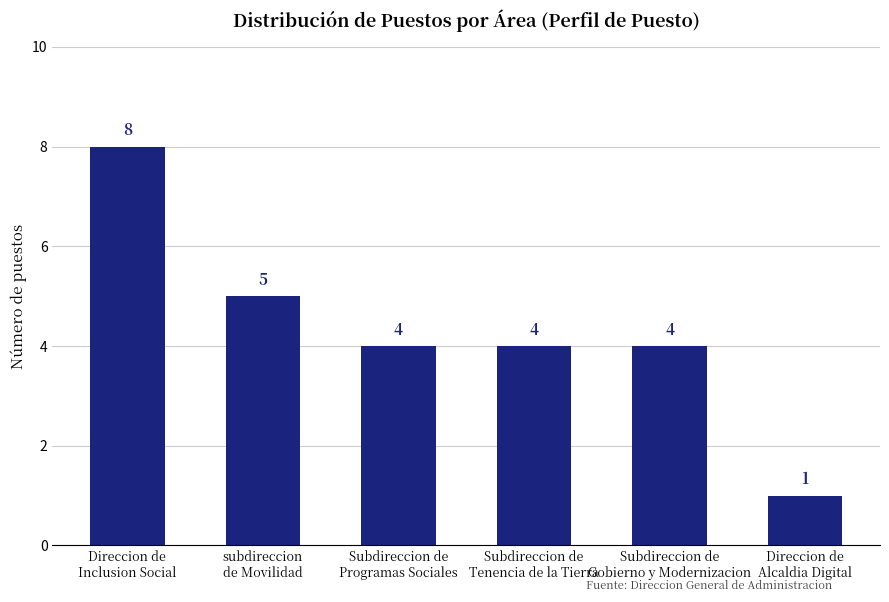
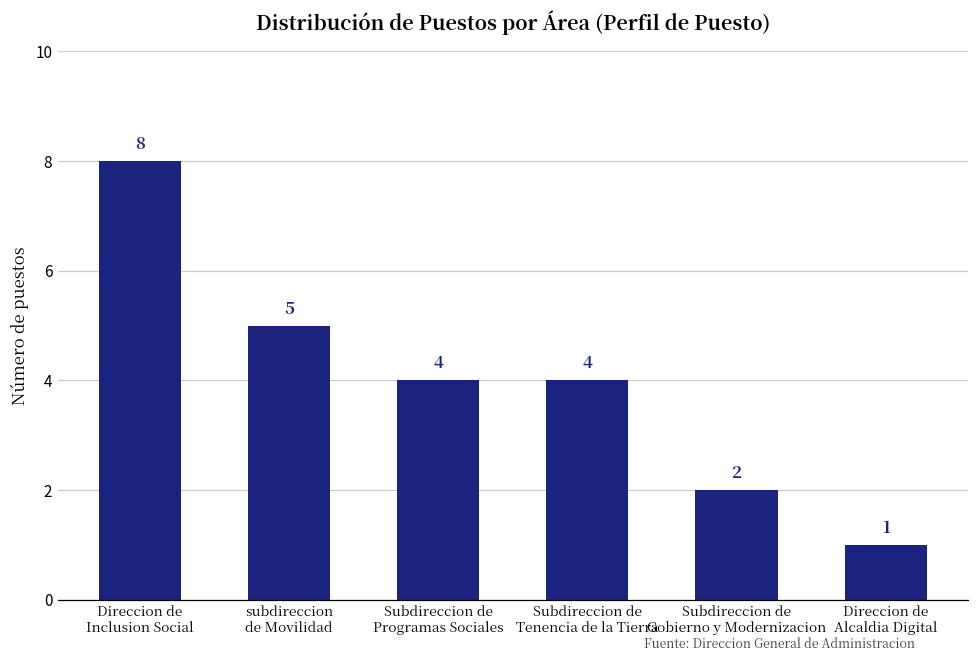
  {
    "Direccion de Inclusion Social": 8,
    "subdireccion de Movilidad": 5,
    "Subdireccion de Programas Sociales": 4,
    "Subdireccion de Tenencia de la Tierra": 4,
-   "Subdireccion de Gobierno y Modernizacion": 4,
+   "Subdireccion de Gobierno y Modernizacion": 2,
    "Direccion de Alcaldia Digital": 1
  }
